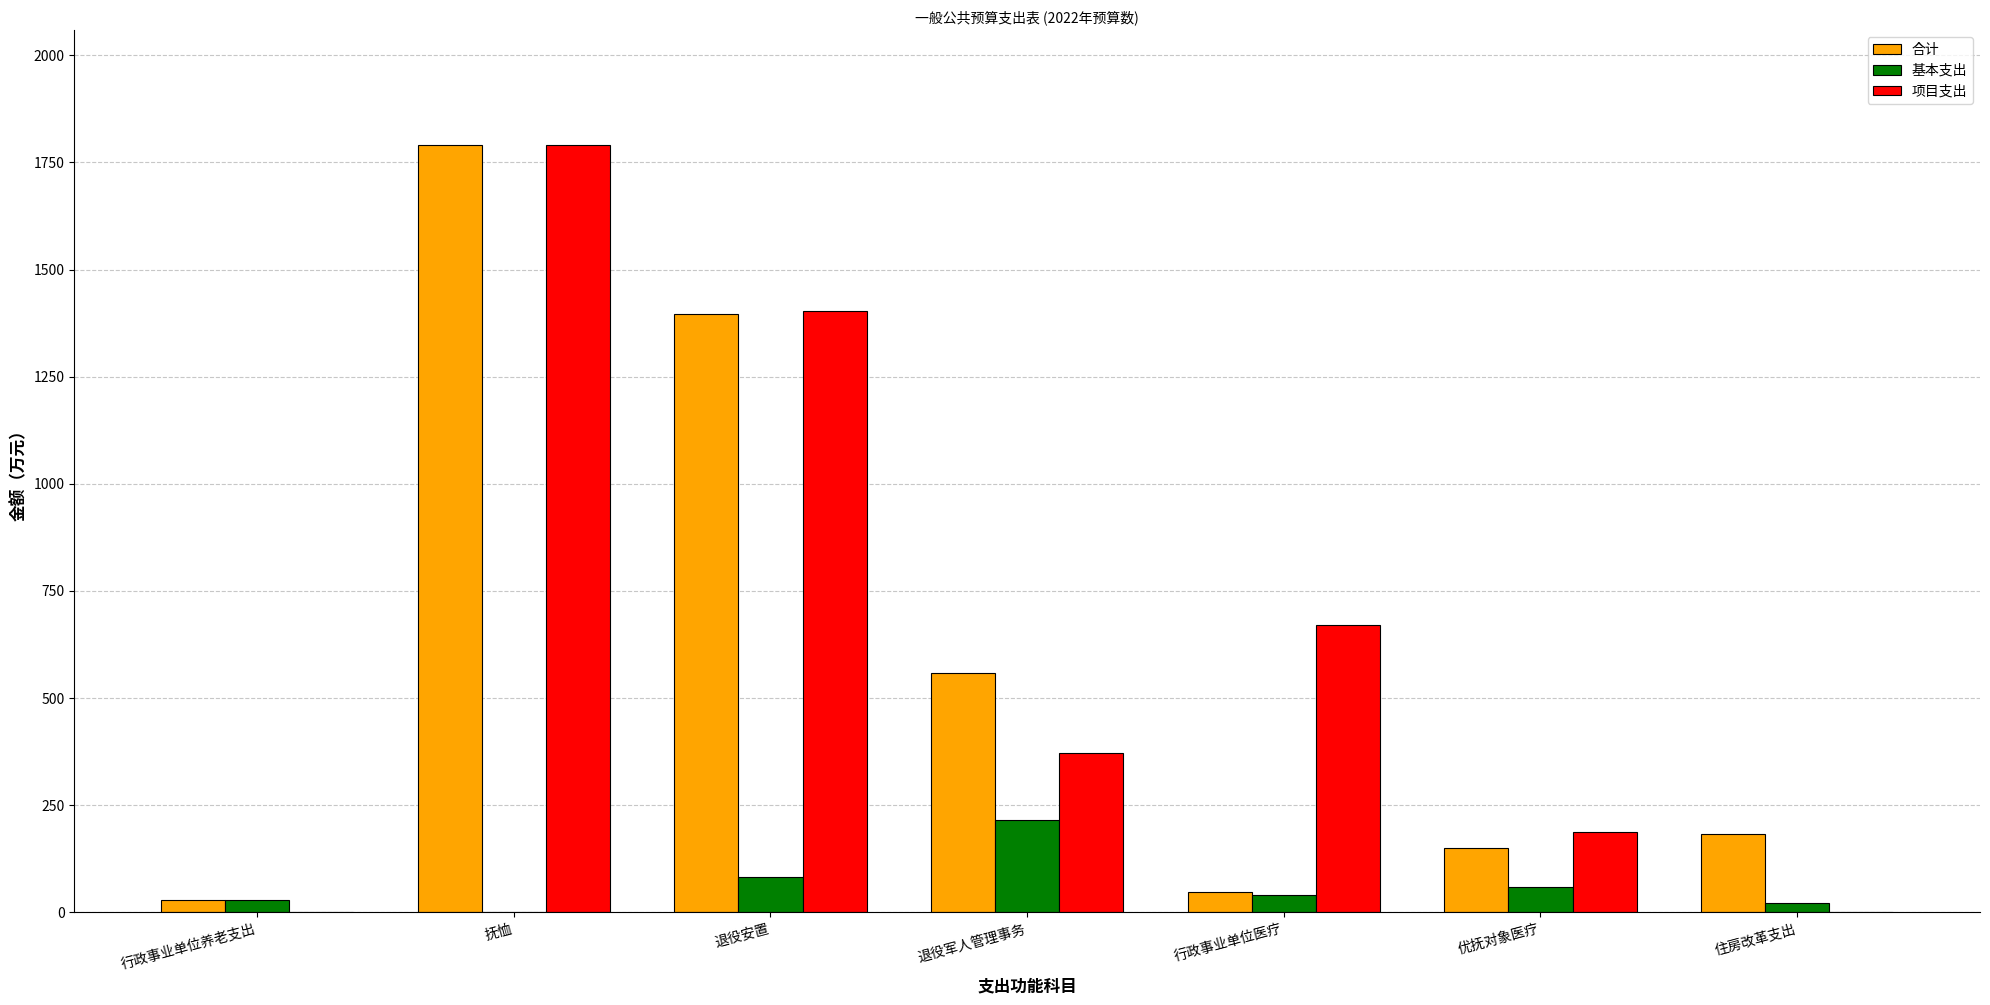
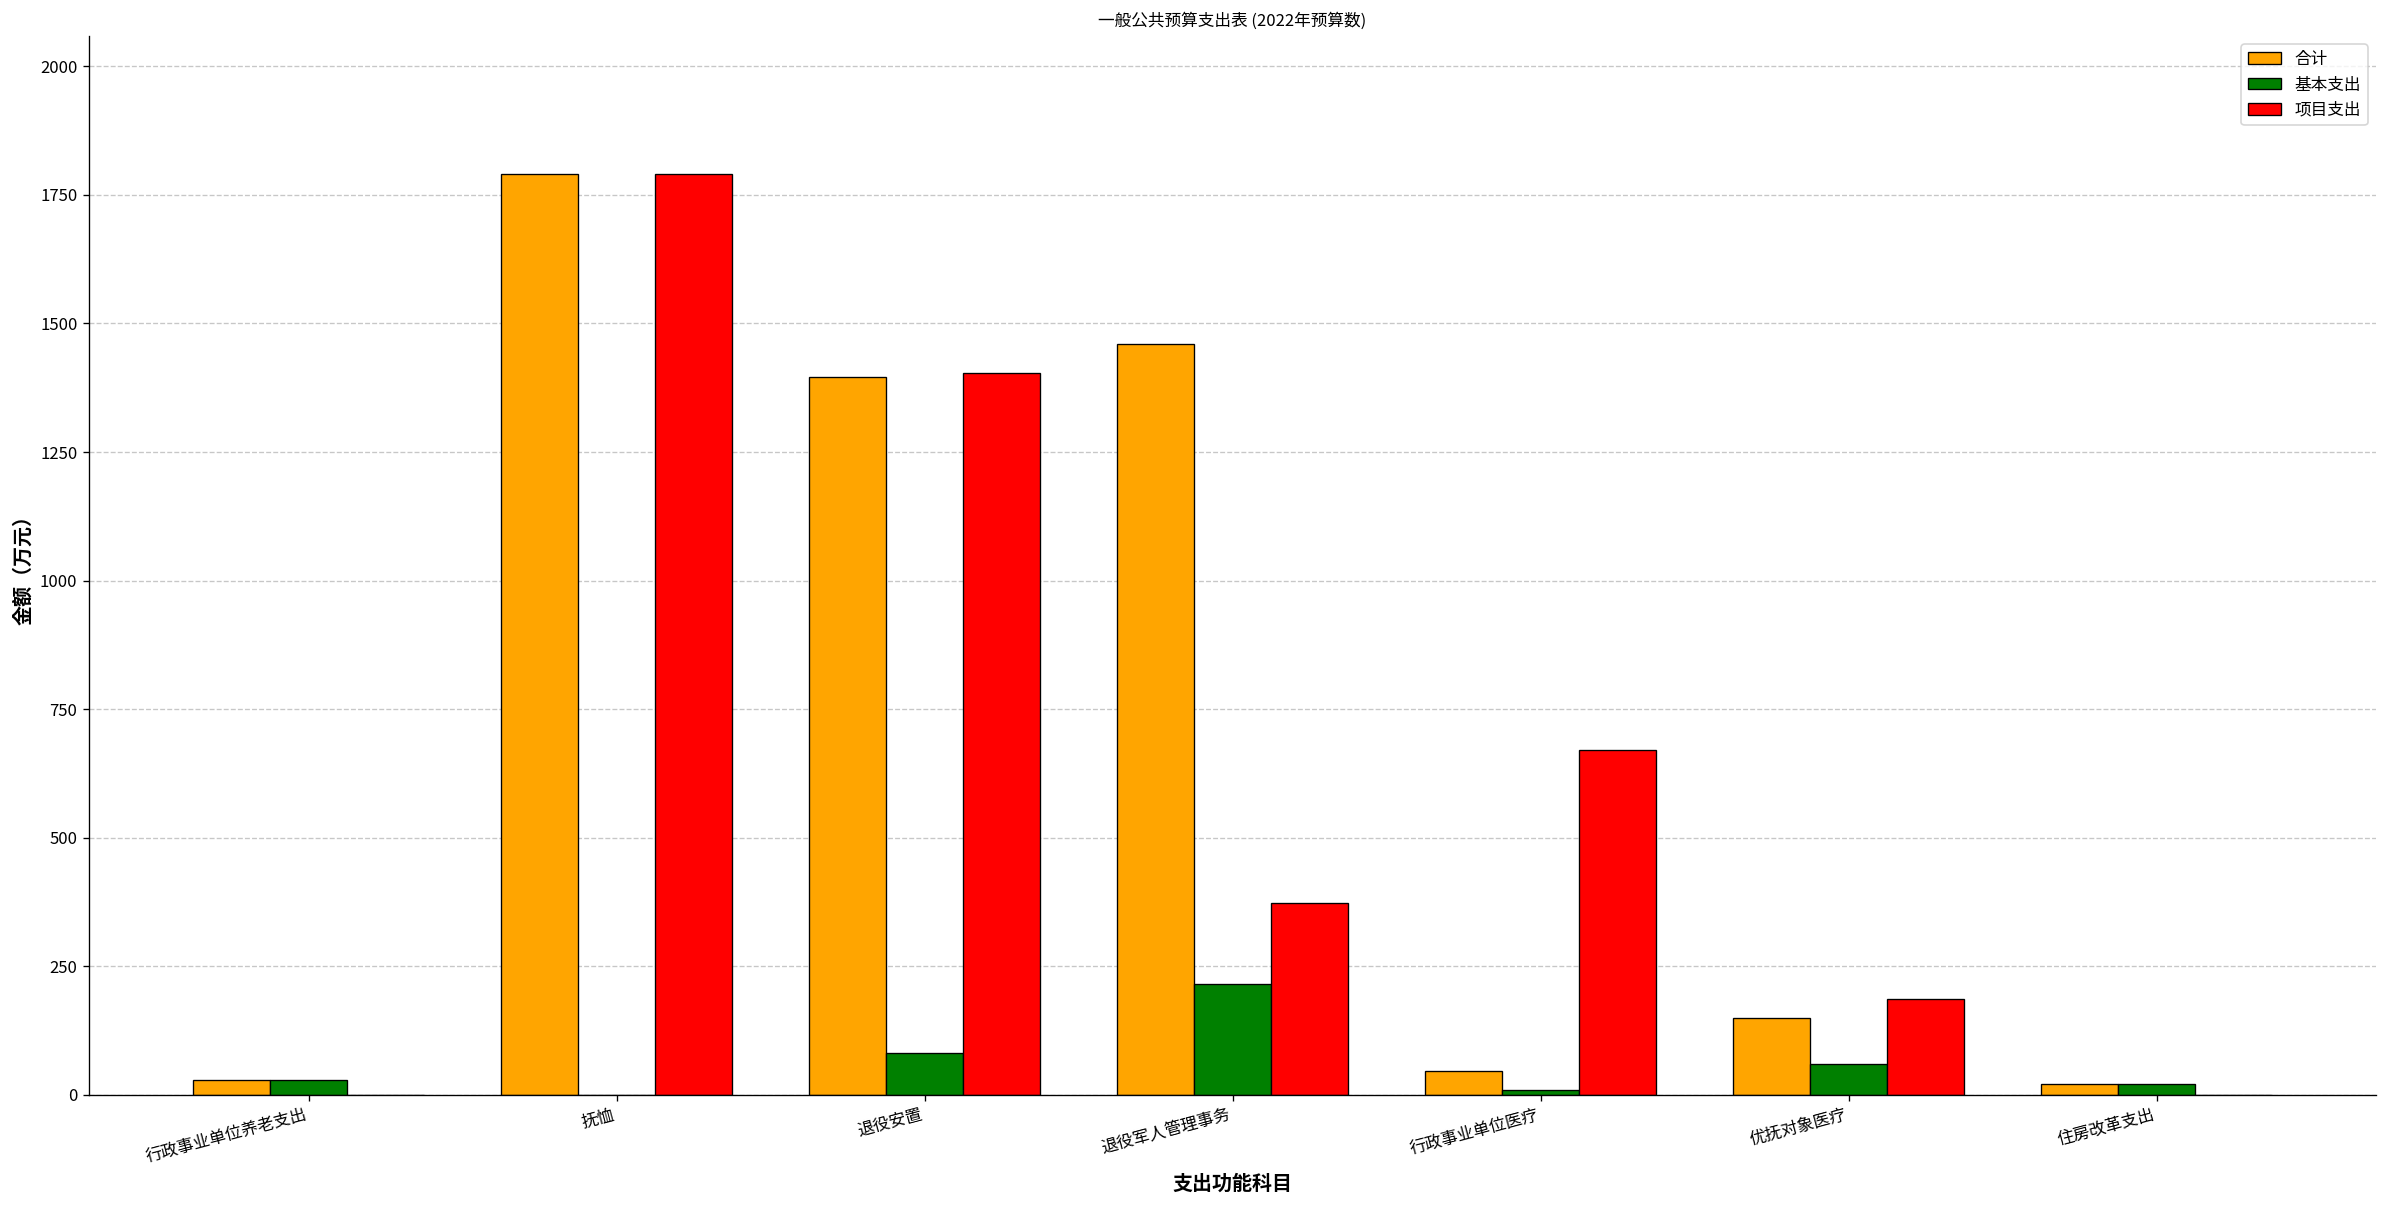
  {
    "合计": {
      "行政事业单位养老支出": 30,
      "抚恤": 1790,
      "退役安置": 1400,
-     "退役军人管理事务": 560,
+     "退役军人管理事务": 1460,
      "行政事业单位医疗": 50,
      "优抚对象医疗": 150,
-     "住房改革支出": 180
+     "住房改革支出": 20
    },
    "基本支出": {
      "行政事业单位养老支出": 30,
      "抚恤": 0,
      "退役安置": 80,
      "退役军人管理事务": 220,
-     "行政事业单位医疗": 40,
+     "行政事业单位医疗": 10,
      "优抚对象医疗": 60,
      "住房改革支出": 20
    },
    "项目支出": {
      "行政事业单位养老支出": 0,
      "抚恤": 1790,
      "退役安置": 1400,
      "退役军人管理事务": 370,
      "行政事业单位医疗": 670,
      "优抚对象医疗": 190,
      "住房改革支出": 0
    }
  }
